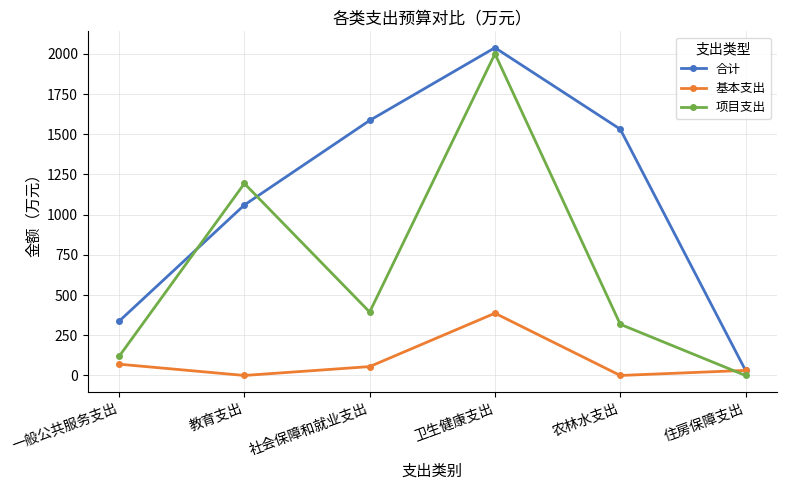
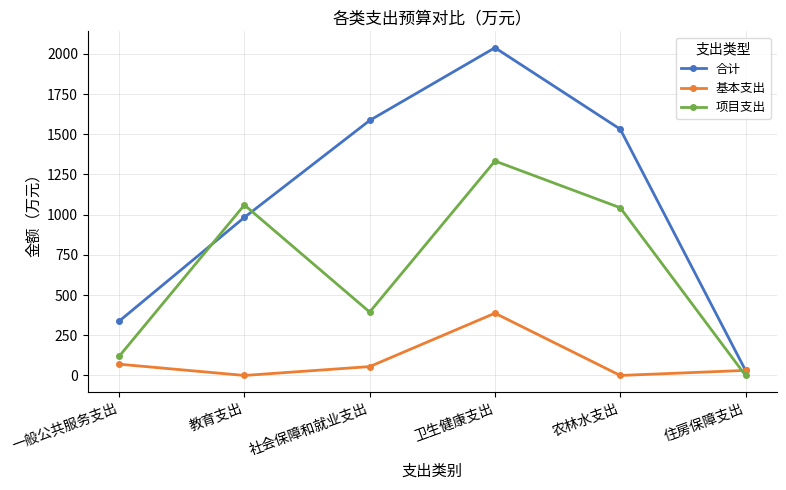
  {
    "合计": {
      "一般公共服务支出": 340,
-     "教育支出": 1060,
+     "教育支出": 980,
      "社会保障和就业支出": 1590,
      "卫生健康支出": 2040,
      "农林水支出": 1530
    },
    "基本支出": {
      "一般公共服务支出": 70,
      "教育支出": 0,
      "社会保障和就业支出": 60,
      "卫生健康支出": 390,
      "农林水支出": 0
    },
    "项目支出": {
      "一般公共服务支出": 120,
-     "教育支出": 1190,
+     "教育支出": 1060,
      "社会保障和就业支出": 390,
-     "卫生健康支出": 2000,
-     "农林水支出": 320,
+     "卫生健康支出": 1330,
+     "农林水支出": 1040,
      "住房保障支出": 0
    }
  }
